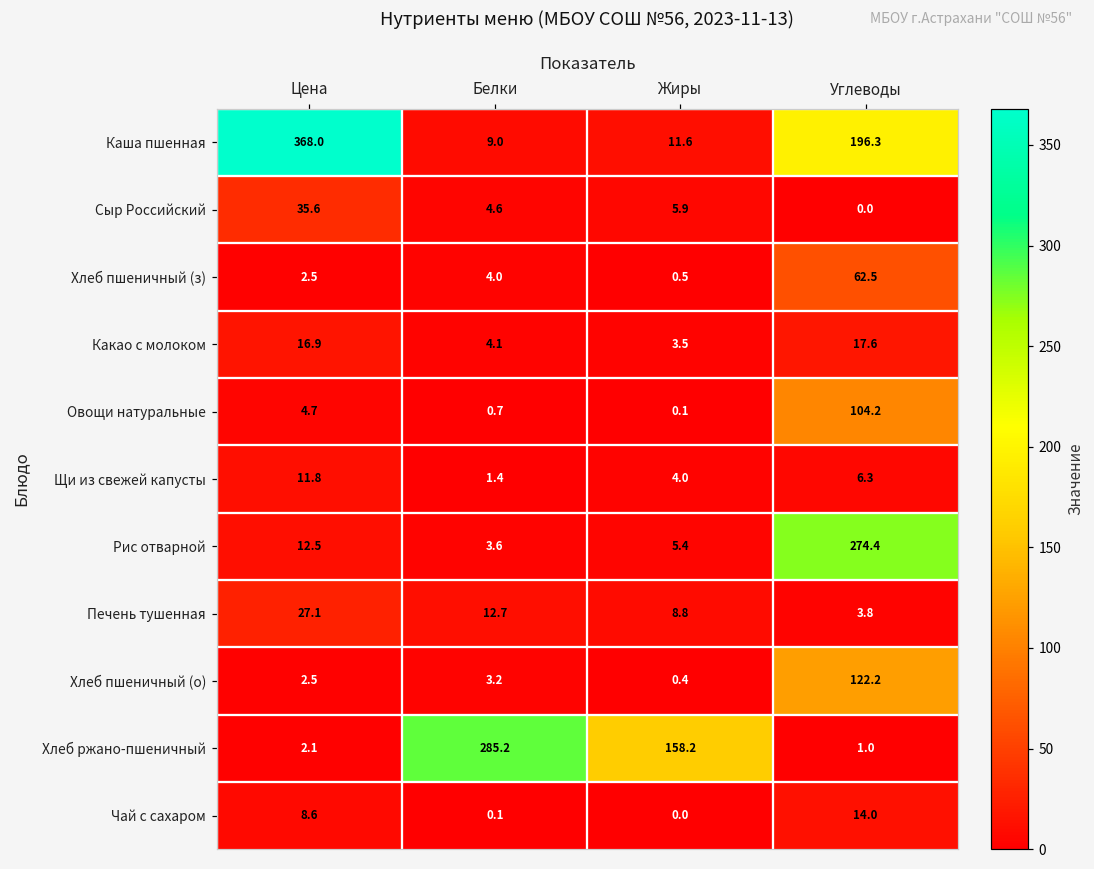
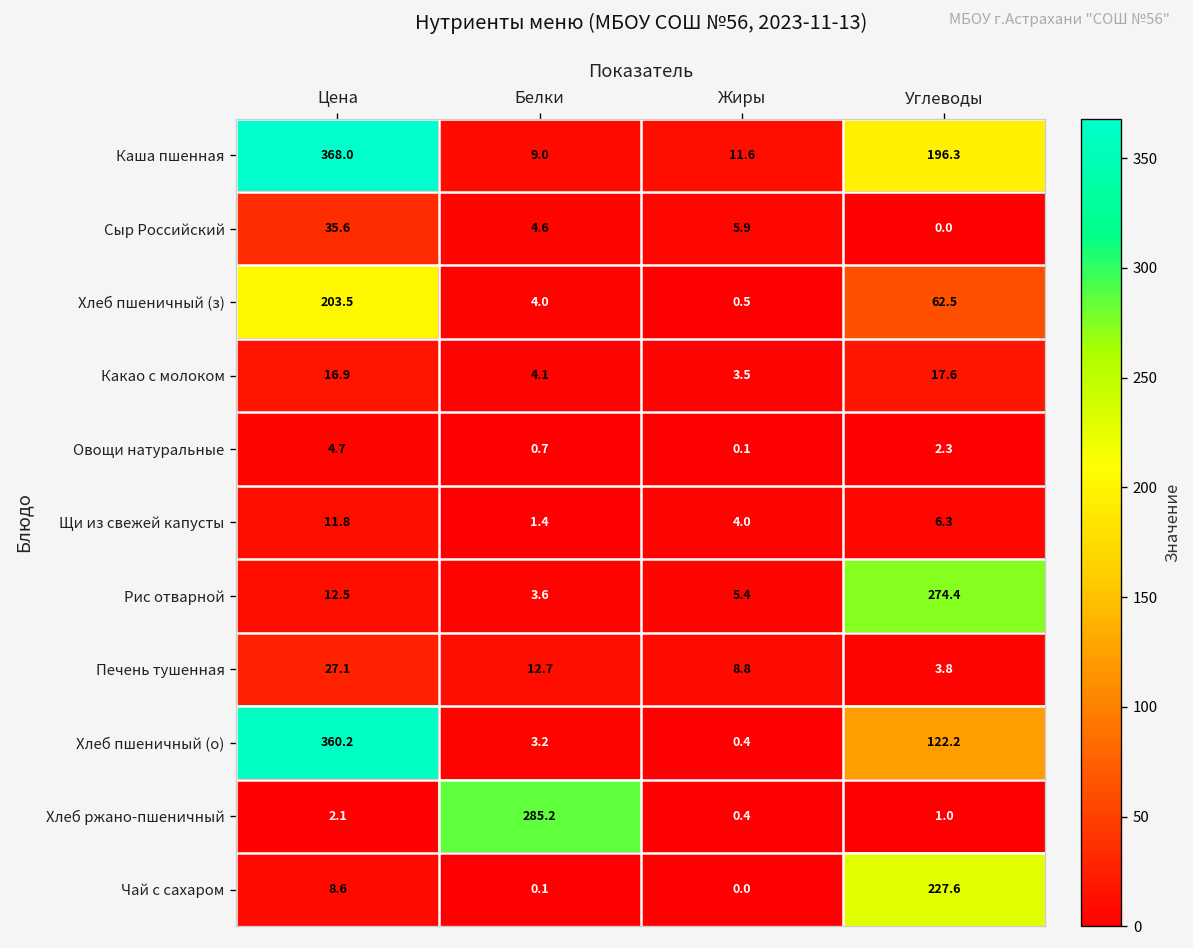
  {
    "Каша пшенная": {
      "Цена": 368.0,
      "Белки": 9.0,
      "Жиры": 11.6,
      "Углеводы": 196.3
    },
    "Сыр Российский": {
      "Цена": 35.6,
      "Белки": 4.6,
      "Жиры": 5.9,
      "Углеводы": 0.0
    },
    "Хлеб пшеничный (з)": {
-     "Цена": 2.5,
+     "Цена": 203.5,
      "Белки": 4.0,
      "Жиры": 0.5,
      "Углеводы": 62.5
    },
    "Какао с молоком": {
      "Цена": 16.9,
      "Белки": 4.1,
      "Жиры": 3.5,
      "Углеводы": 17.6
    },
    "Овощи натуральные": {
      "Цена": 4.7,
      "Белки": 0.7,
      "Жиры": 0.1,
-     "Углеводы": 104.2
+     "Углеводы": 2.3
    },
    "Щи из свежей капусты": {
      "Цена": 11.8,
      "Белки": 1.4,
      "Жиры": 4.0,
      "Углеводы": 6.3
    },
    "Рис отварной": {
      "Цена": 12.5,
      "Белки": 3.6,
      "Жиры": 5.4,
      "Углеводы": 274.4
    },
    "Печень тушенная": {
      "Цена": 27.1,
      "Белки": 12.7,
      "Жиры": 8.8,
      "Углеводы": 3.8
    },
    "Хлеб пшеничный (о)": {
-     "Цена": 2.5,
+     "Цена": 360.2,
      "Белки": 3.2,
      "Жиры": 0.4,
      "Углеводы": 122.2
    },
    "Хлеб ржано-пшеничный": {
      "Цена": 2.1,
      "Белки": 285.2,
-     "Жиры": 158.2,
+     "Жиры": 0.4,
      "Углеводы": 1.0
    },
    "Чай с сахаром": {
      "Цена": 8.6,
      "Белки": 0.1,
      "Жиры": 0.0,
-     "Углеводы": 14.0
+     "Углеводы": 227.6
    }
  }
